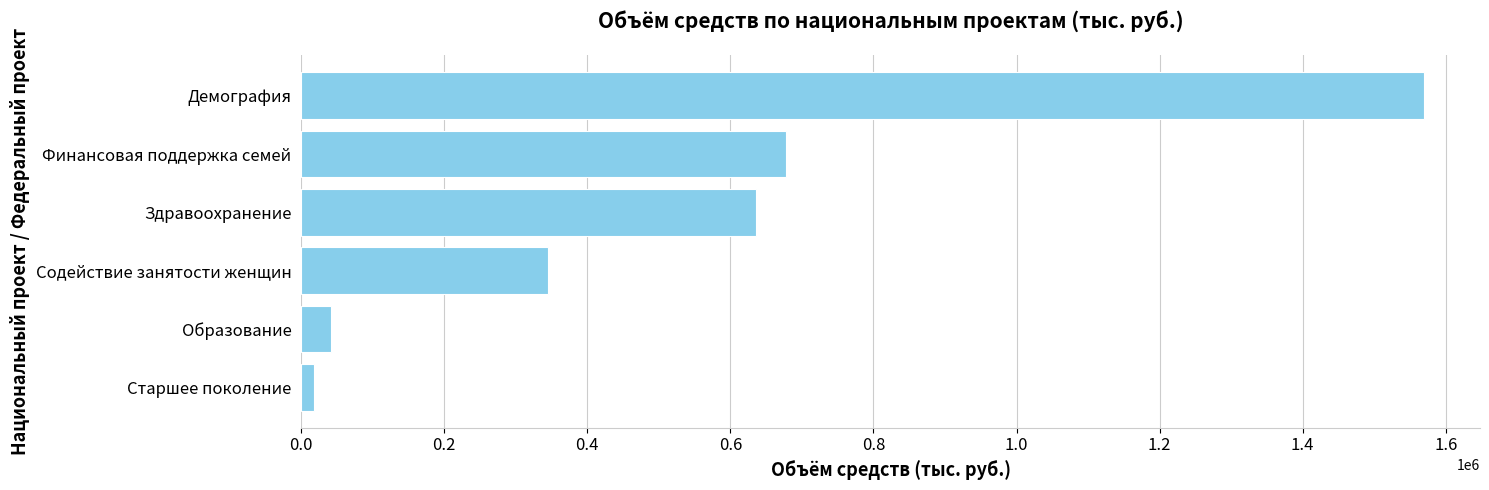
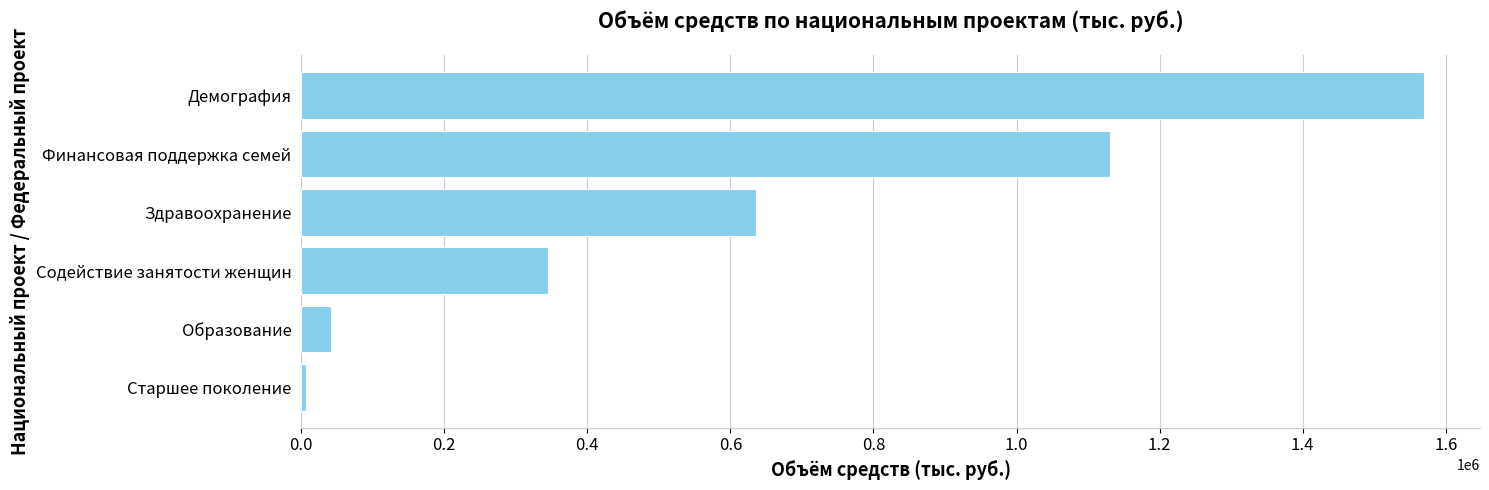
  {
    "Демография": 1570000,
-   "Финансовая поддержка семей": 680000,
+   "Финансовая поддержка семей": 1130000,
    "Здравоохранение": 640000,
    "Содействие занятости женщин": 340000,
    "Образование": 40000,
-   "Старшее поколение": 20000
+   "Старшее поколение": 10000
  }
